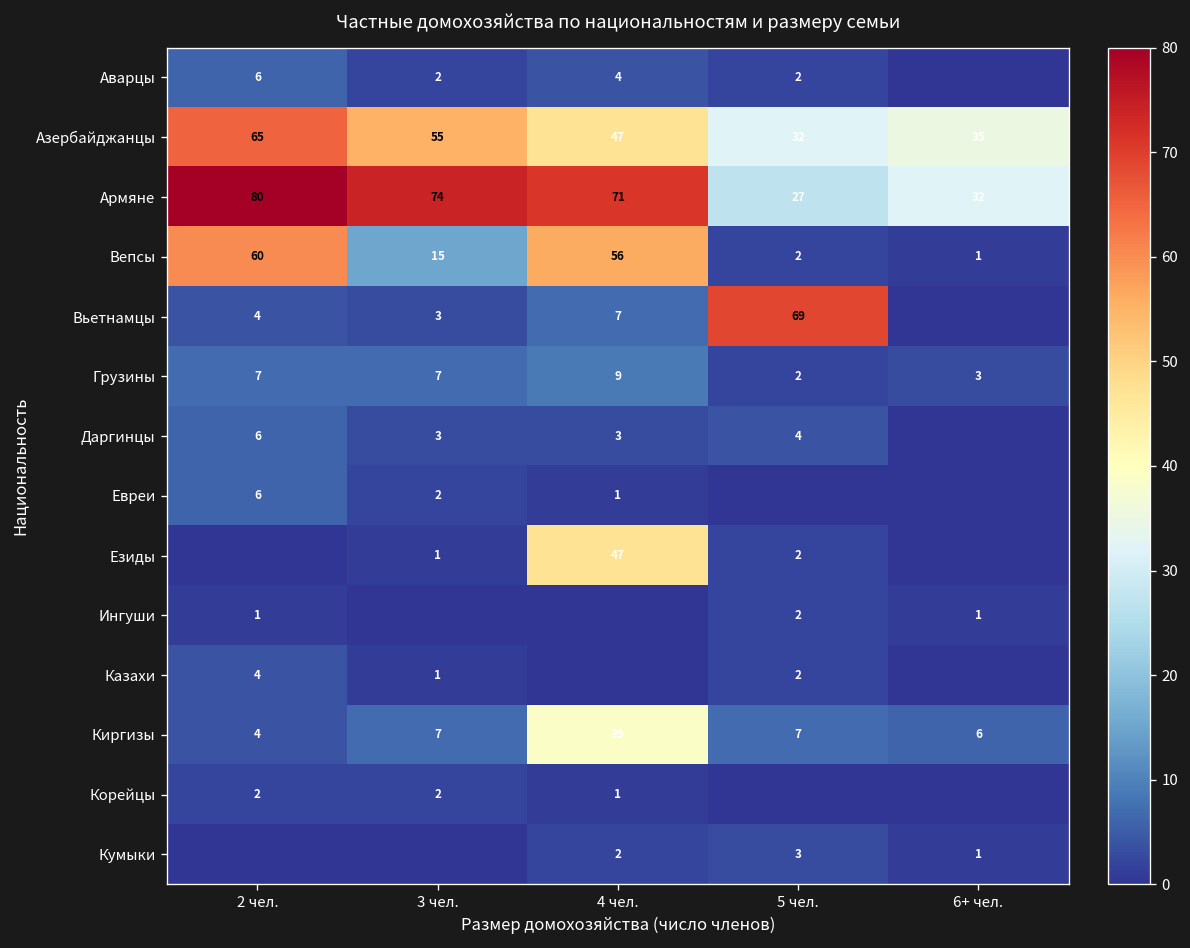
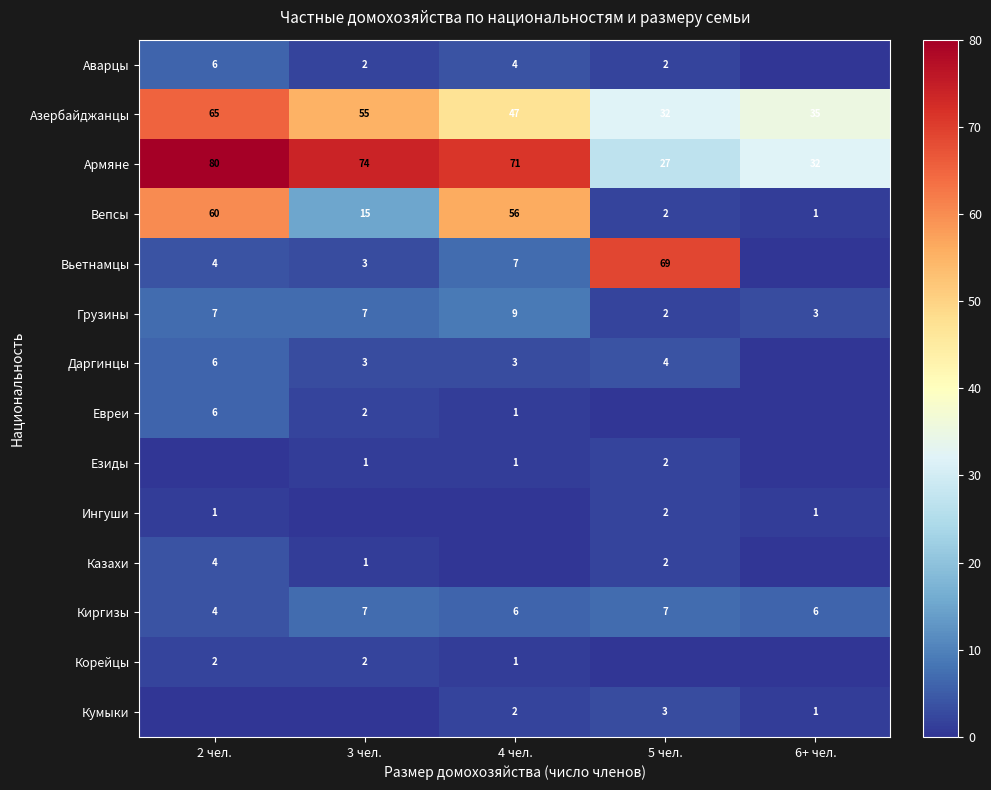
  {
    "Аварцы": {
      "2 чел.": 6,
      "3 чел.": 2,
      "4 чел.": 4,
      "5 чел.": 2
    },
    "Азербайджанцы": {
      "2 чел.": 65,
      "3 чел.": 55,
      "4 чел.": 47
    },
    "Армяне": {
      "2 чел.": 80,
      "3 чел.": 74,
      "4 чел.": 71,
      "5 чел.": 27
    },
    "Вепсы": {
      "2 чел.": 60,
      "3 чел.": 15,
      "4 чел.": 56,
      "5 чел.": 2,
      "6+ чел.": 1
    },
    "Вьетнамцы": {
      "2 чел.": 4,
      "3 чел.": 3,
      "4 чел.": 7,
      "5 чел.": 69
    },
    "Грузины": {
      "2 чел.": 7,
      "3 чел.": 7,
      "4 чел.": 9,
      "5 чел.": 2,
      "6+ чел.": 3
    },
    "Даргинцы": {
      "2 чел.": 6,
      "3 чел.": 3,
      "4 чел.": 3,
      "5 чел.": 4
    },
    "Евреи": {
      "2 чел.": 6,
      "3 чел.": 2,
      "4 чел.": 1
    },
    "Езиды": {
      "3 чел.": 1,
-     "4 чел.": 47,
+     "4 чел.": 1,
      "5 чел.": 2
    },
    "Ингуши": {
      "2 чел.": 1,
      "5 чел.": 2,
      "6+ чел.": 1
    },
    "Казахи": {
      "2 чел.": 4,
      "3 чел.": 1,
      "5 чел.": 2
    },
    "Киргизы": {
      "2 чел.": 4,
      "3 чел.": 7,
-     "4 чел.": 39,
+     "4 чел.": 6,
      "5 чел.": 7,
      "6+ чел.": 6
    },
    "Корейцы": {
      "2 чел.": 2,
      "3 чел.": 2,
      "4 чел.": 1
    },
    "Кумыки": {
      "4 чел.": 2,
      "5 чел.": 3,
      "6+ чел.": 1
    }
  }
